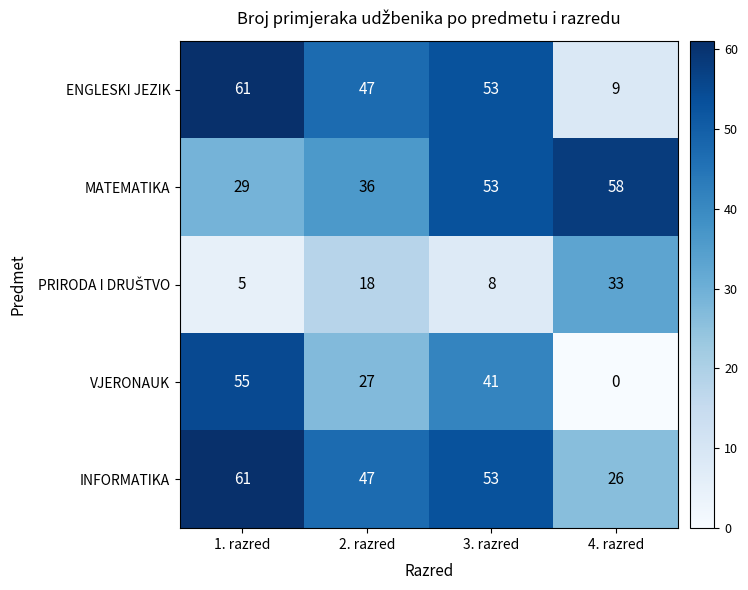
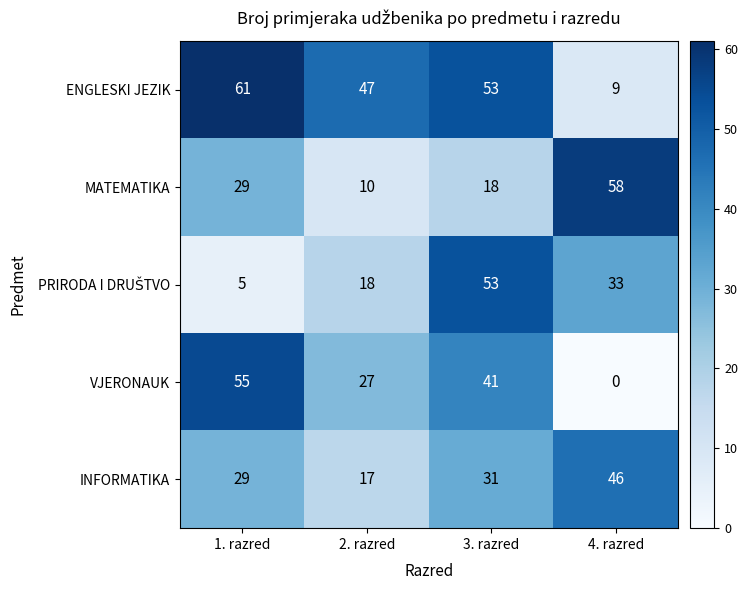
  {
    "ENGLESKI JEZIK": {
      "1. razred": 61,
      "2. razred": 47,
      "3. razred": 53,
      "4. razred": 9
    },
    "MATEMATIKA": {
      "1. razred": 29,
-     "2. razred": 36,
-     "3. razred": 53,
+     "2. razred": 10,
+     "3. razred": 18,
      "4. razred": 58
    },
    "PRIRODA I DRUŠTVO": {
      "1. razred": 5,
      "2. razred": 18,
-     "3. razred": 8,
+     "3. razred": 53,
      "4. razred": 33
    },
    "VJERONAUK": {
      "1. razred": 55,
      "2. razred": 27,
      "3. razred": 41,
      "4. razred": 0
    },
    "INFORMATIKA": {
-     "1. razred": 61,
-     "2. razred": 47,
-     "3. razred": 53,
-     "4. razred": 26
+     "1. razred": 29,
+     "2. razred": 17,
+     "3. razred": 31,
+     "4. razred": 46
    }
  }
